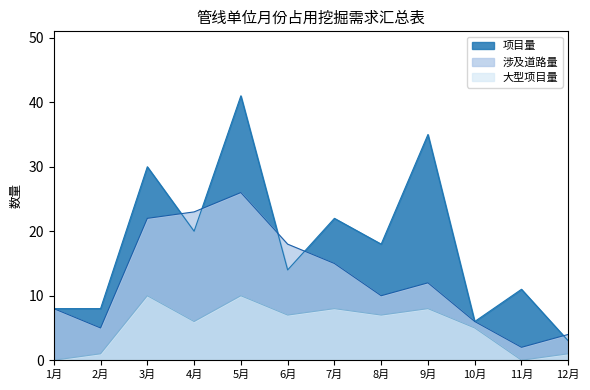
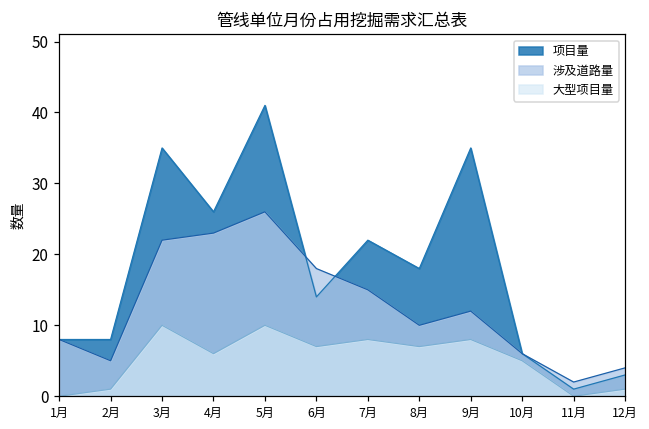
  {
    "项目量": {
      "2月": 8,
-     "3月": 30,
-     "4月": 20,
+     "3月": 35,
+     "4月": 26,
      "5月": 41,
      "6月": 14,
      "7月": 22,
      "8月": 18,
      "9月": 35,
-     "11月": 11,
+     "11月": 1,
      "12月": 3
    }
  }
